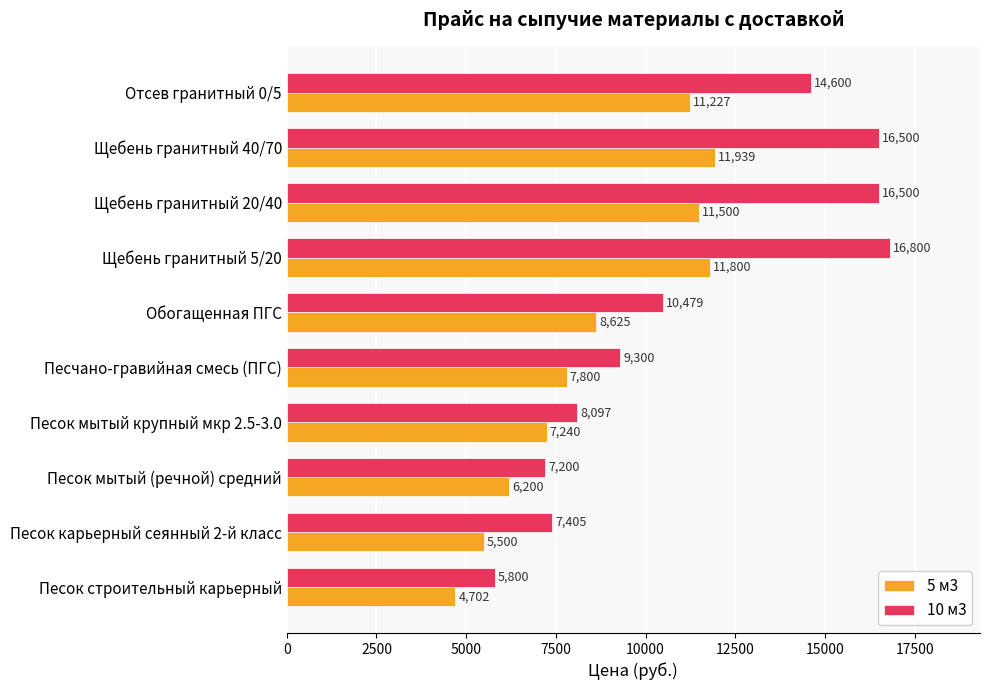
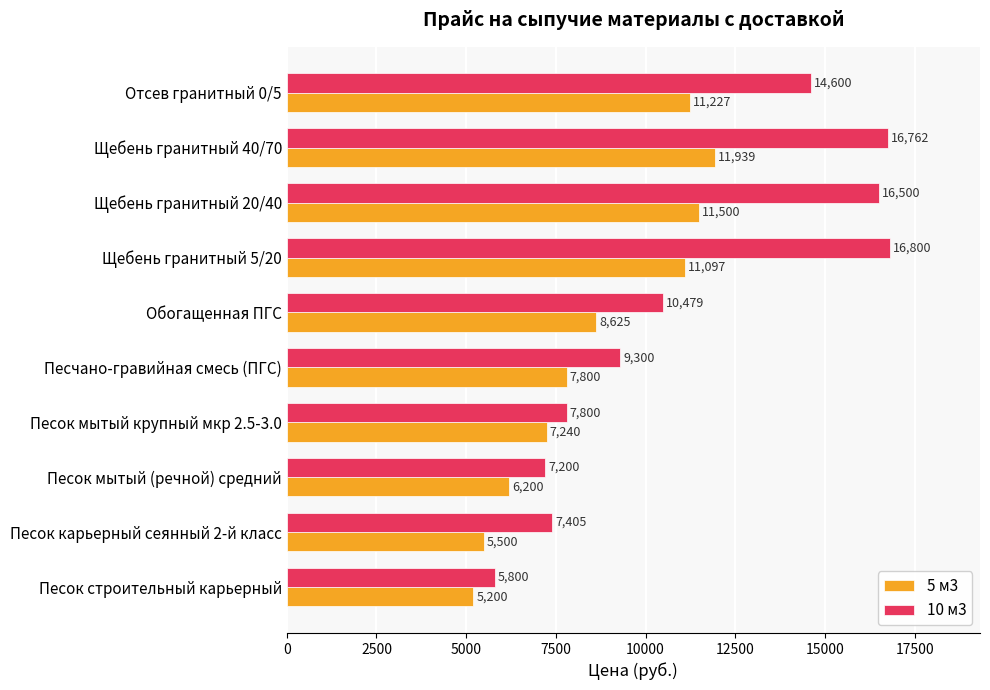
  {
    "5 м3": {
      "Отсев гранитный 0/5": "11,227",
      "Щебень гранитный 40/70": "11,939",
      "Щебень гранитный 20/40": "11,500",
-     "Щебень гранитный 5/20": "11,800",
+     "Щебень гранитный 5/20": "11,097",
      "Обогащенная ПГС": "8,625",
      "Песчано-гравийная смесь (ПГС)": "7,800",
      "Песок мытый крупный мкр 2.5-3.0": "7,240",
      "Песок мытый (речной) средний": "6,200",
      "Песок карьерный сеянный 2-й класс": "5,500",
-     "Песок строительный карьерный": "4,702"
+     "Песок строительный карьерный": "5,200"
    },
    "10 м3": {
      "Отсев гранитный 0/5": "14,600",
-     "Щебень гранитный 40/70": "16,500",
+     "Щебень гранитный 40/70": "16,762",
      "Щебень гранитный 20/40": "16,500",
      "Щебень гранитный 5/20": "16,800",
      "Обогащенная ПГС": "10,479",
      "Песчано-гравийная смесь (ПГС)": "9,300",
-     "Песок мытый крупный мкр 2.5-3.0": "8,097",
+     "Песок мытый крупный мкр 2.5-3.0": "7,800",
      "Песок мытый (речной) средний": "7,200",
      "Песок карьерный сеянный 2-й класс": "7,405",
      "Песок строительный карьерный": "5,800"
    }
  }
